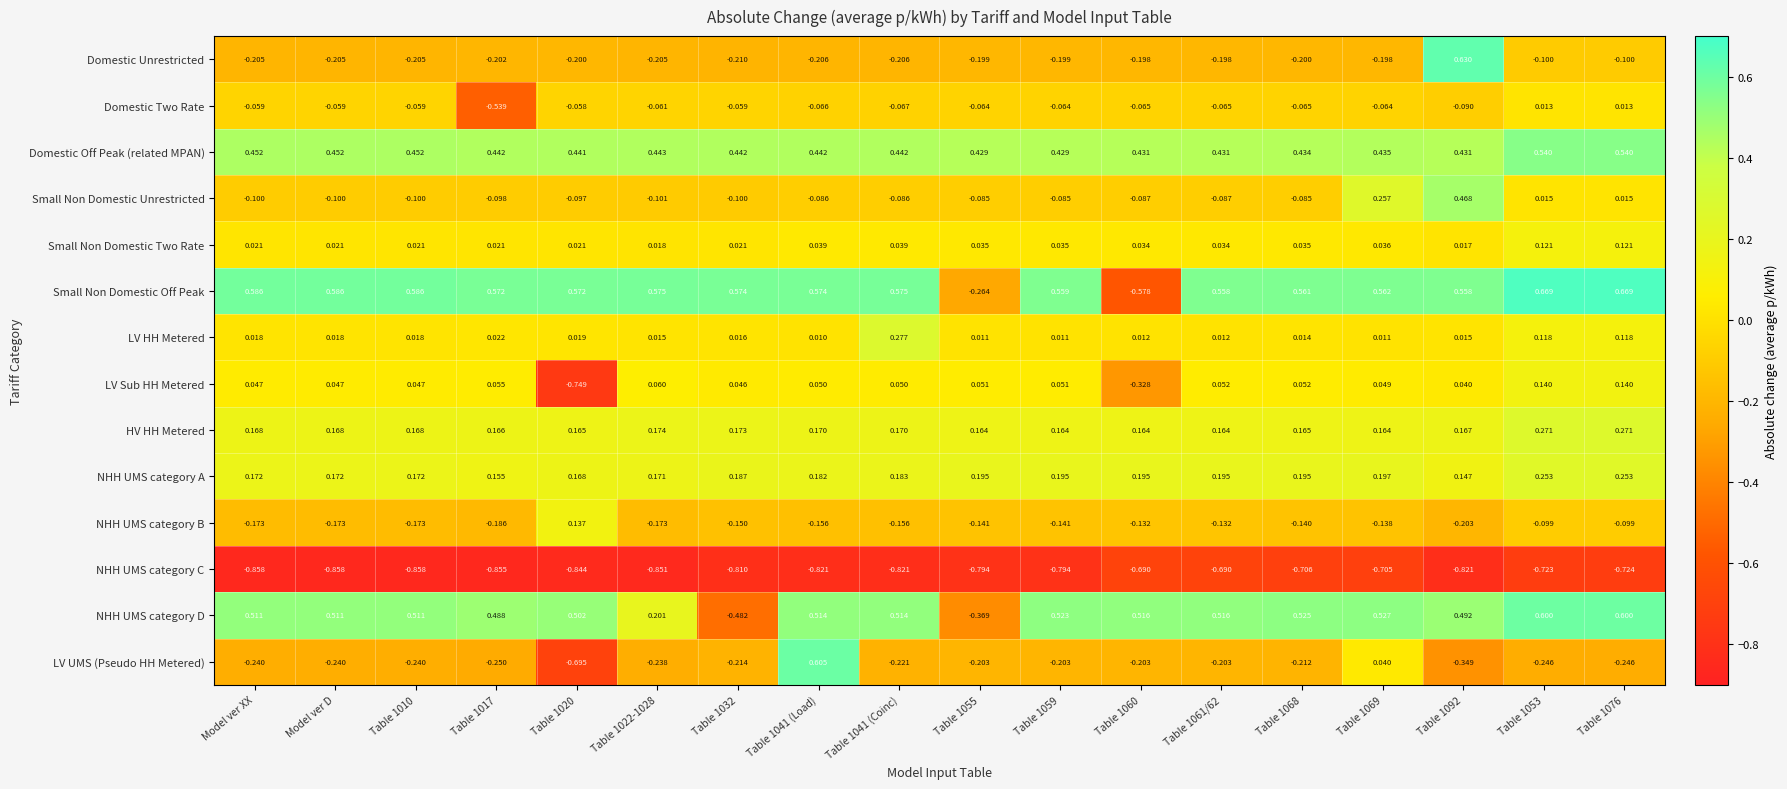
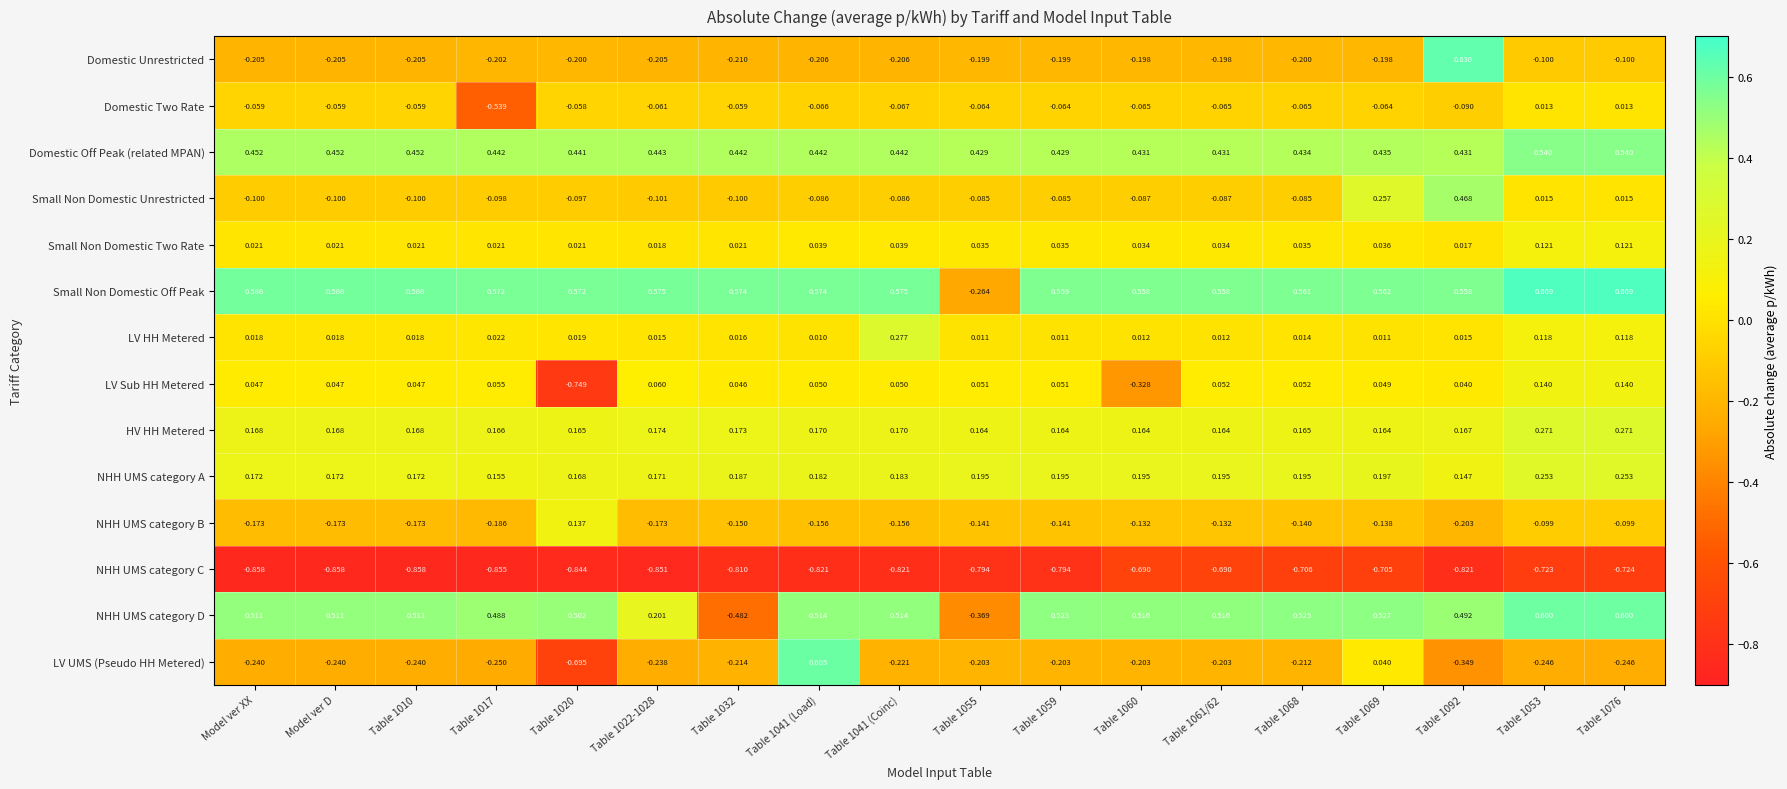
  {
    "Small Non Domestic Off Peak": {
      "Model ver XX": 0.586,
      "Model ver D": 0.586,
      "Table 1010": 0.586,
      "Table 1017": 0.572,
      "Table 1020": 0.572,
      "Table 1022-1028": 0.575,
      "Table 1032": 0.574,
      "Table 1041 (Load)": 0.574,
      "Table 1041 (Coinc)": 0.575,
      "Table 1055": -0.264,
      "Table 1059": 0.559,
-     "Table 1060": -0.578,
+     "Table 1060": 0.558,
      "Table 1061/62": 0.558,
      "Table 1068": 0.561,
      "Table 1069": 0.562,
      "Table 1092": 0.558,
      "Table 1053": 0.669,
      "Table 1076": 0.669
    }
  }
